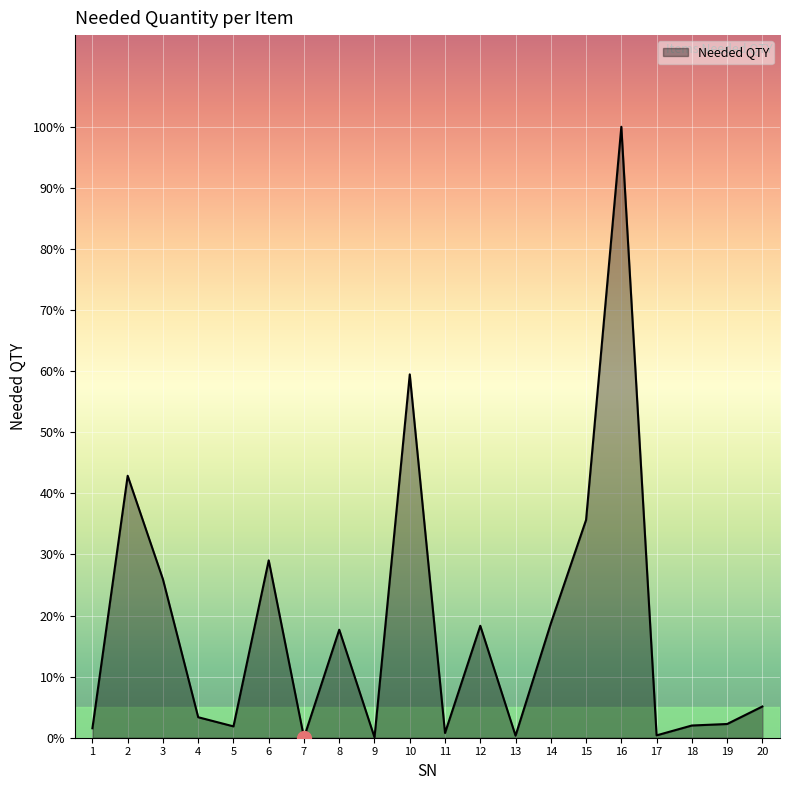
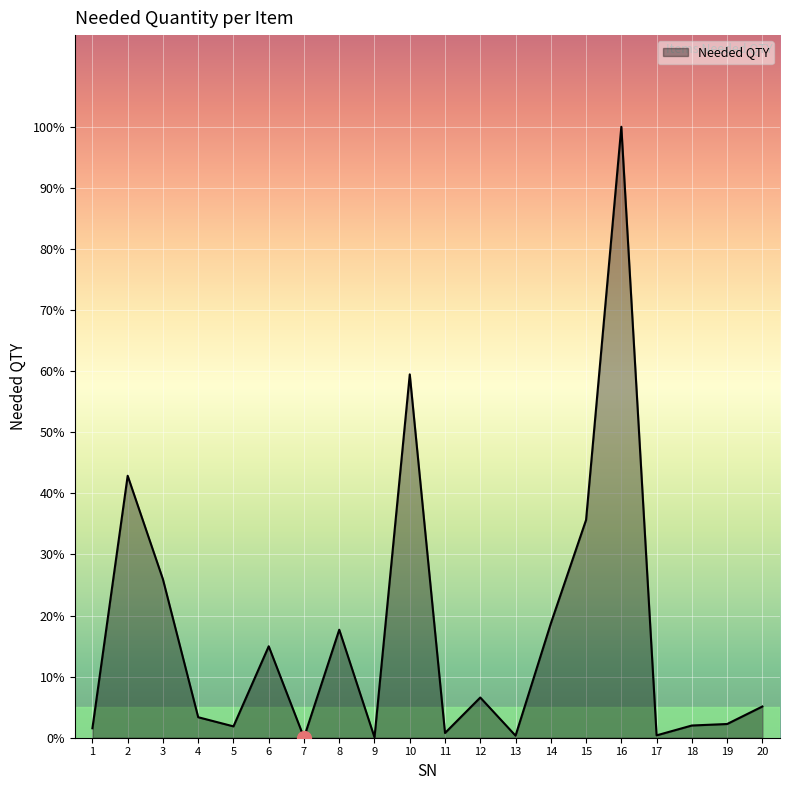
  {
    "Needed QTY": {
      "2": "43%",
      "3": "26%",
-     "6": "29%",
+     "6": "15%",
      "8": "18%",
      "10": "59%",
-     "12": "18%",
+     "12": "7%",
      "14": "19%",
      "15": "36%",
      "16": "100%",
      "20": "5%"
    }
  }
